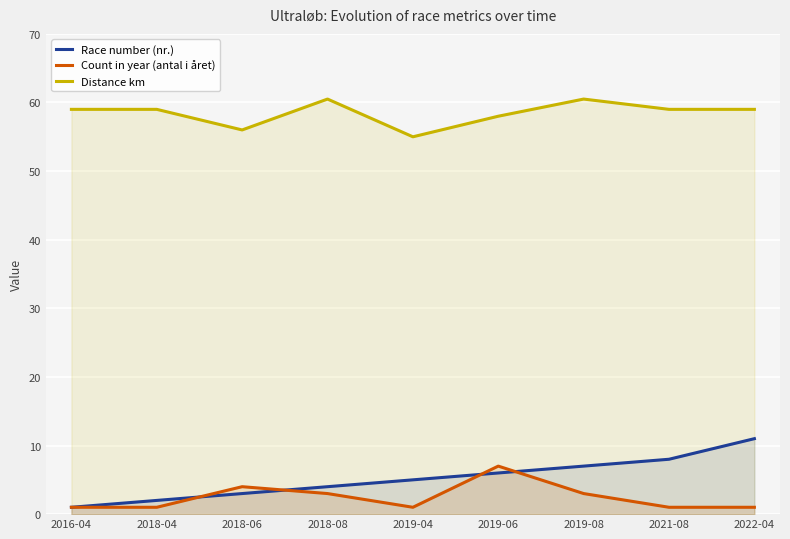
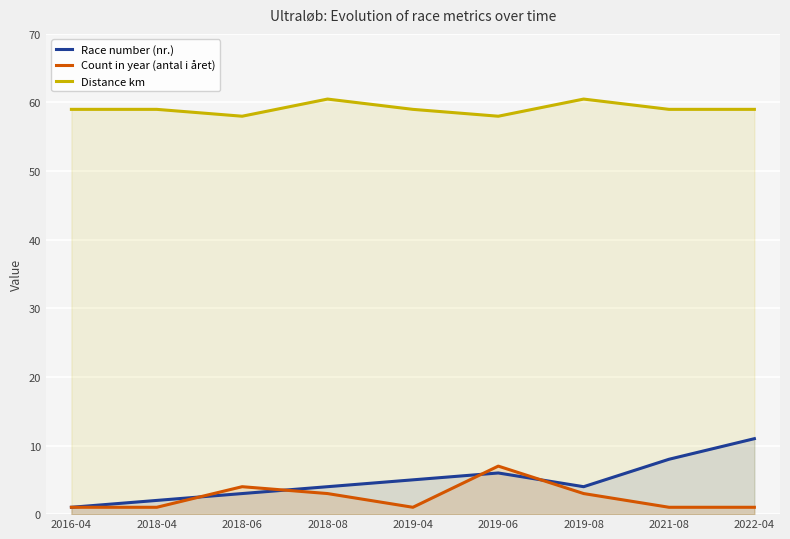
  {
    "Race number (nr.)": {
      "2018-04": 2,
      "2018-06": 3,
      "2018-08": 4,
      "2019-04": 5,
      "2019-06": 6,
-     "2019-08": 7,
+     "2019-08": 4,
      "2021-08": 8,
      "2022-04": 11
    },
    "Count in year (antal i året)": {
      "2018-04": 1,
      "2018-06": 4,
      "2018-08": 3,
      "2019-04": 1,
      "2019-06": 7,
      "2019-08": 3,
      "2021-08": 1,
      "2022-04": 1
    },
    "Distance km": {
      "2016-04": 59,
      "2018-04": 59,
-     "2018-06": 56,
+     "2018-06": 58,
      "2018-08": 61,
-     "2019-04": 55,
+     "2019-04": 59,
      "2019-06": 58,
      "2019-08": 61,
      "2021-08": 59,
      "2022-04": 59
    }
  }
